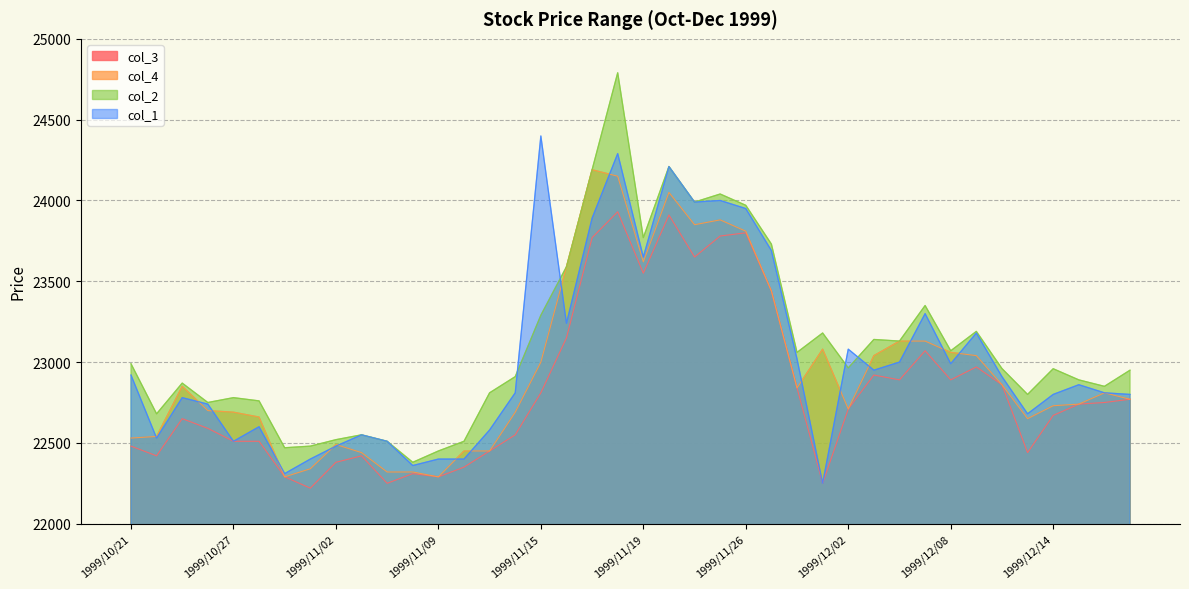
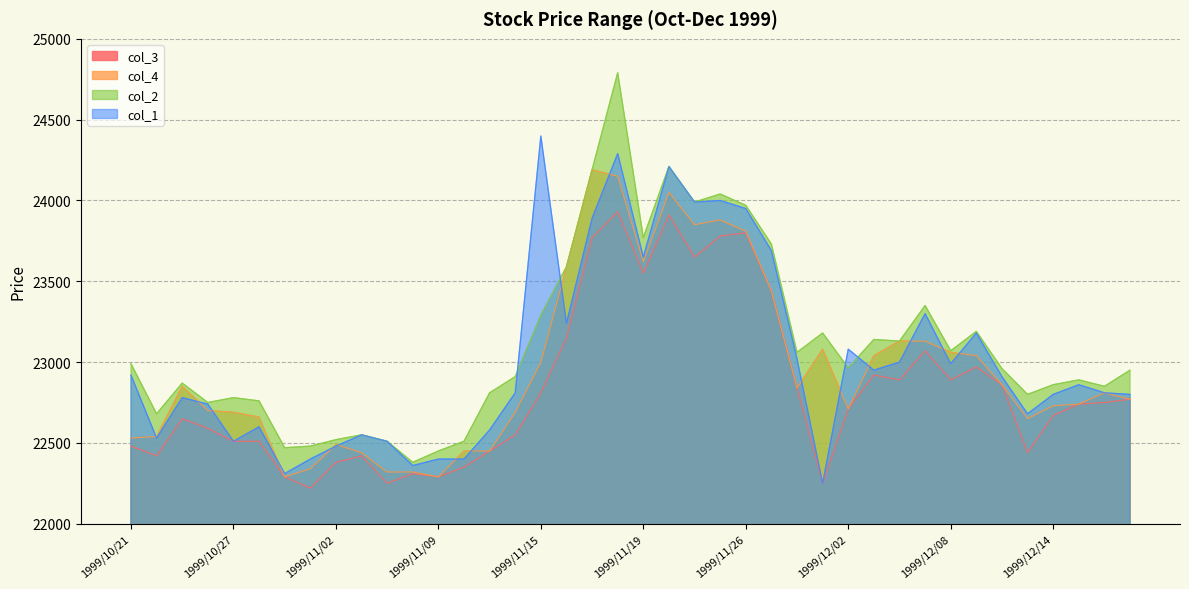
  {
    "col_3": {
      "1999/10/21": 22480,
      "1999/11/02": 22380,
      "1999/11/15": 22810,
      "1999/11/19": 23550,
      "1999/12/08": 22890,
      "1999/12/14": 22670
    },
    "col_4": {
      "1999/10/21": 22530,
      "1999/10/27": 22690,
      "1999/11/15": 23000,
      "1999/11/19": 23620,
      "1999/12/14": 22730
    },
    "col_2": {
      "1999/10/21": 22990,
      "1999/10/27": 22780,
      "1999/11/02": 22520,
      "1999/11/09": 22450,
      "1999/11/15": 23290,
      "1999/11/19": 23770,
      "1999/11/26": 23970,
      "1999/12/02": 22960,
-     "1999/12/14": 22960
+     "1999/12/14": 22860
    },
    "col_1": {
      "1999/10/21": 22920,
      "1999/11/09": 22400,
      "1999/11/15": 24400,
      "1999/11/19": 23650,
      "1999/11/26": 23950,
      "1999/12/02": 23080,
      "1999/12/08": 22990,
      "1999/12/14": 22800
    }
  }
